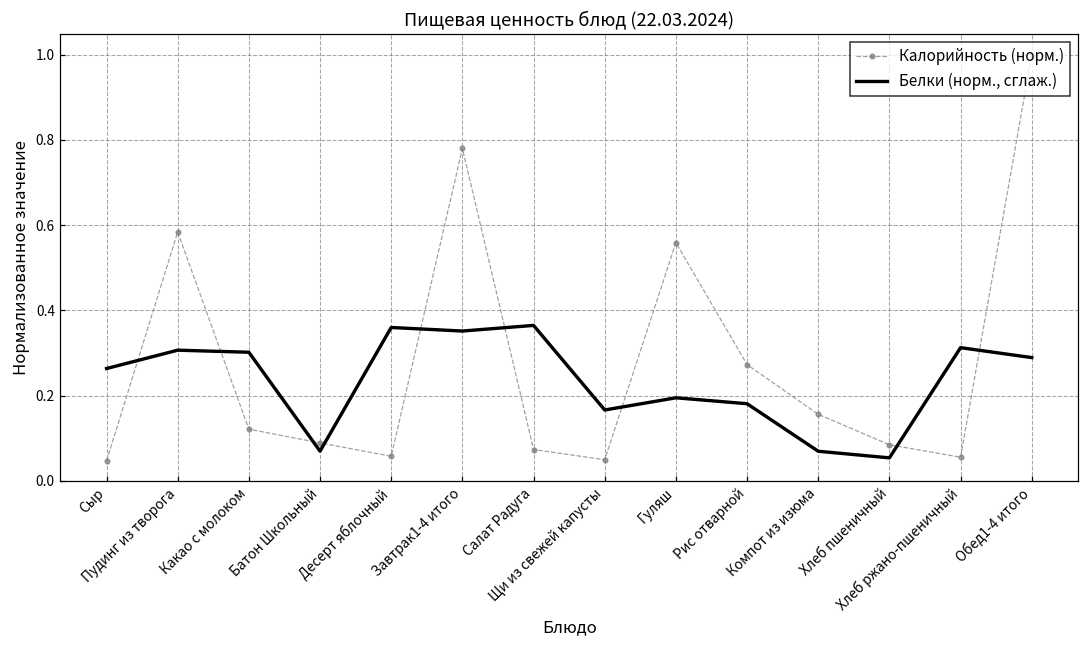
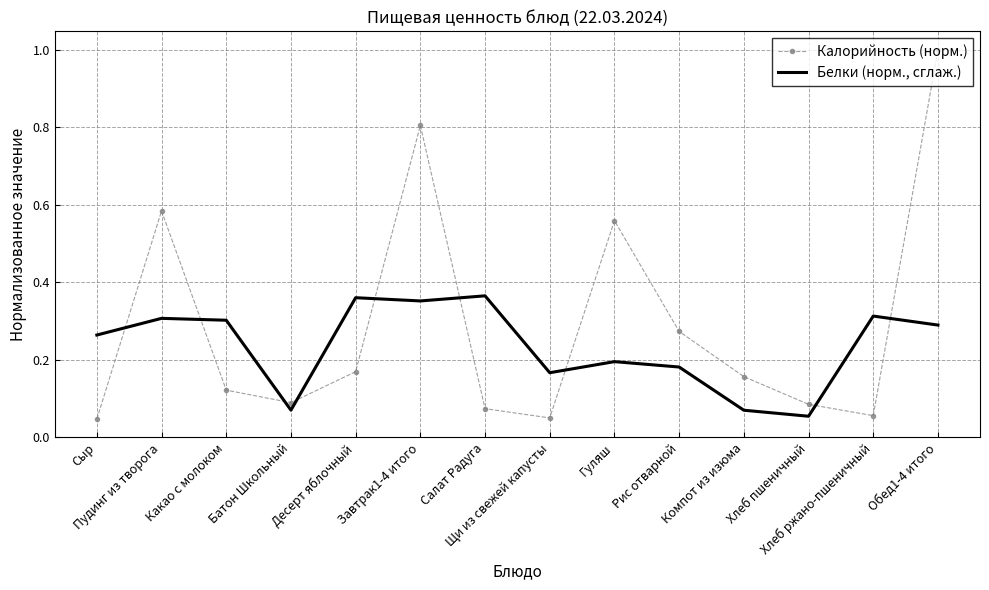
  {
    "Калорийность (норм.)": {
      "Сыр": 0.05,
      "Пудинг из творога": 0.58,
      "Какао с молоком": 0.12,
      "Батон Школьный": 0.09,
-     "Десерт яблочный": 0.06,
-     "Завтрак1-4 итого": 0.78,
+     "Десерт яблочный": 0.17,
+     "Завтрак1-4 итого": 0.80,
      "Салат Радуга": 0.07,
      "Щи из свежей капусты": 0.05,
      "Гуляш": 0.56,
      "Рис отварной": 0.27,
      "Компот из изюма": 0.16,
      "Хлеб пшеничный": 0.08,
      "Хлеб ржано-пшеничный": 0.06
    },
    "Белки (норм., сглаж.)": {
      "Сыр": 0.26,
      "Пудинг из творога": 0.31,
      "Какао с молоком": 0.30,
      "Батон Школьный": 0.07,
      "Десерт яблочный": 0.36,
      "Завтрак1-4 итого": 0.35,
      "Салат Радуга": 0.36,
      "Щи из свежей капусты": 0.17,
      "Гуляш": 0.19,
      "Рис отварной": 0.18,
      "Компот из изюма": 0.07,
      "Хлеб пшеничный": 0.05,
      "Хлеб ржано-пшеничный": 0.31,
      "Обед1-4 итого": 0.29
    }
  }
